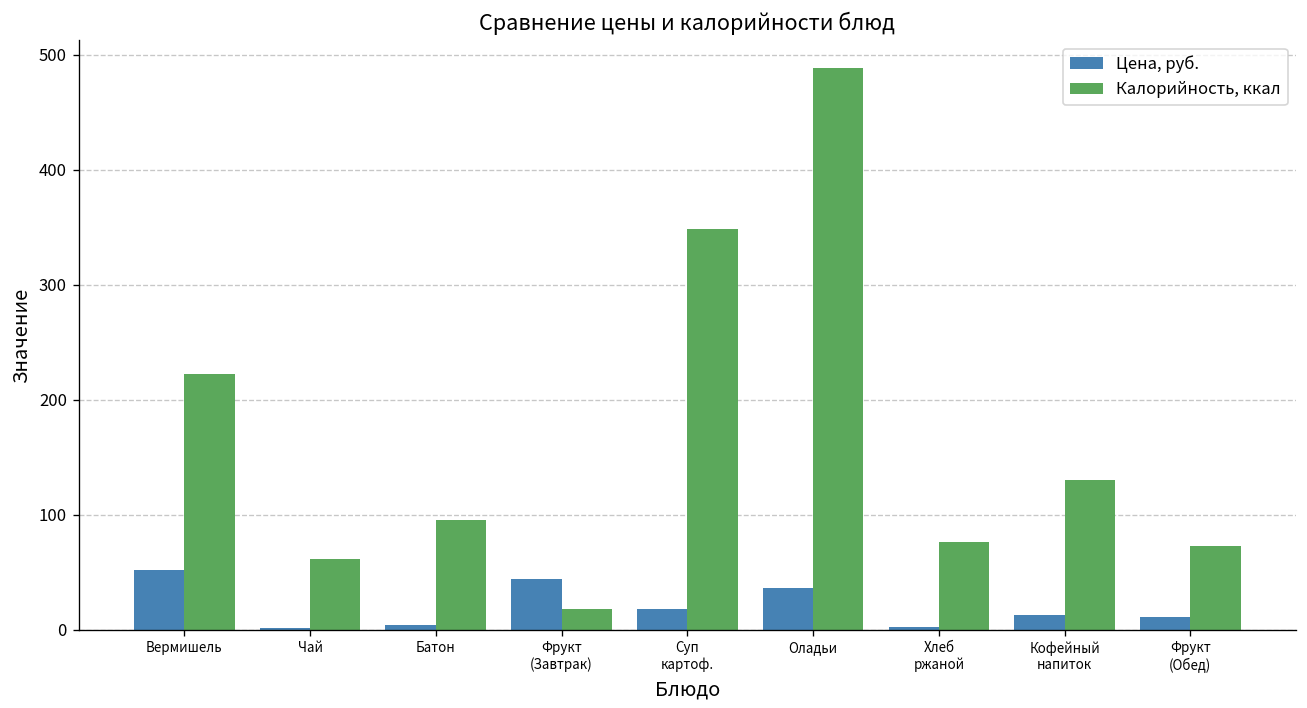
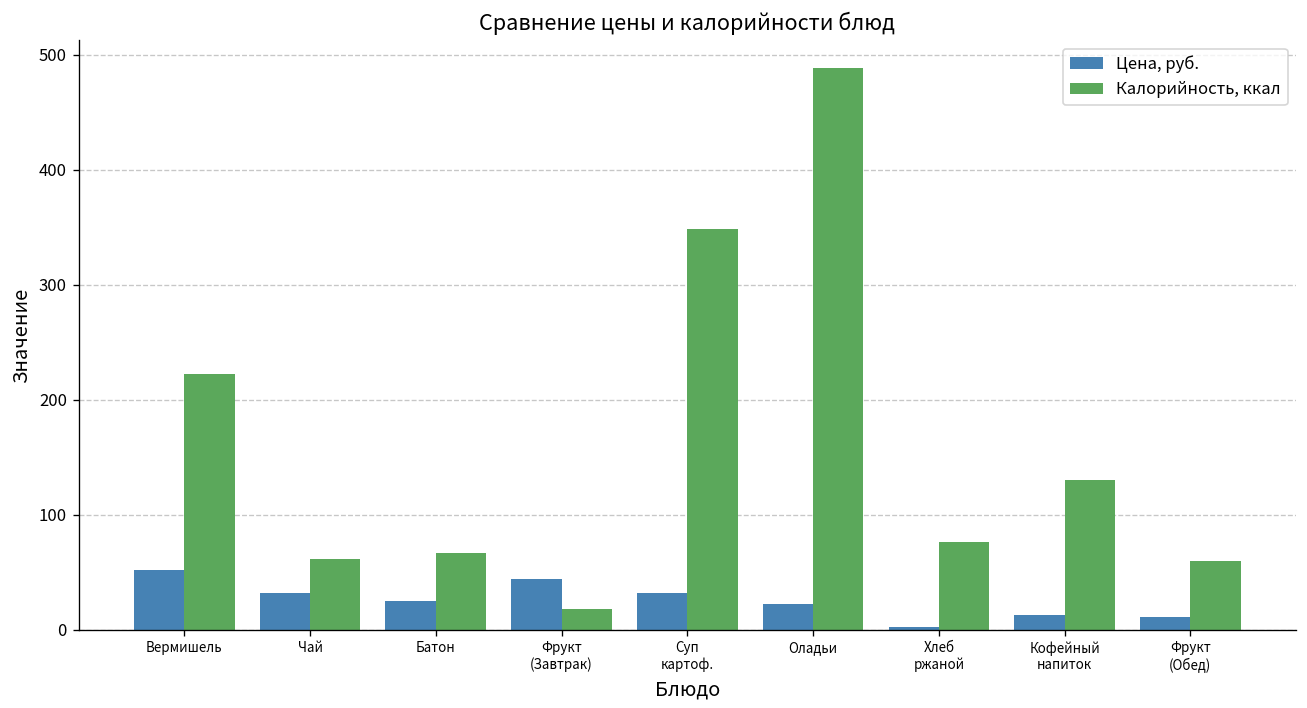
  {
    "Цена, руб.": {
      "Вермишель": 50,
-     "Чай": 0,
-     "Батон": 0,
+     "Чай": 30,
+     "Батон": 30,
      "Фрукт (Завтрак)": 40,
-     "Суп картоф.": 20,
-     "Оладьи": 40,
+     "Суп картоф.": 30,
+     "Оладьи": 20,
      "Кофейный напиток": 10,
      "Фрукт (Обед)": 10
    },
    "Калорийность, ккал": {
      "Вермишель": 220,
      "Чай": 60,
-     "Батон": 100,
+     "Батон": 70,
      "Фрукт (Завтрак)": 20,
      "Суп картоф.": 350,
      "Оладьи": 490,
      "Хлеб ржаной": 80,
      "Кофейный напиток": 130,
-     "Фрукт (Обед)": 70
+     "Фрукт (Обед)": 60
    }
  }
